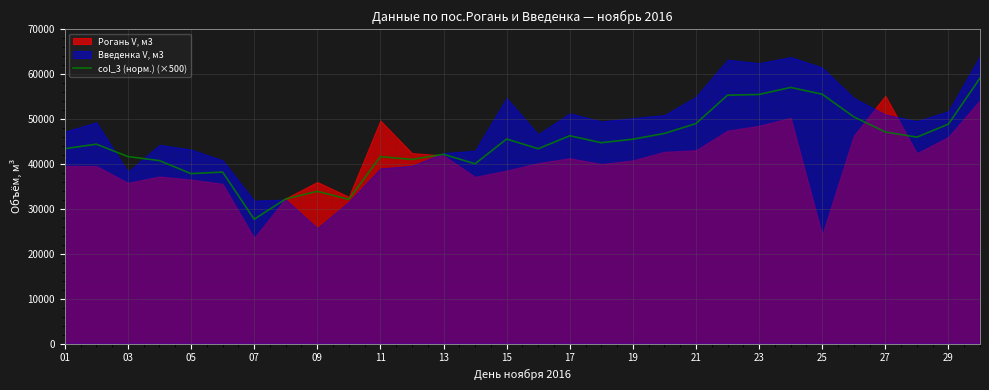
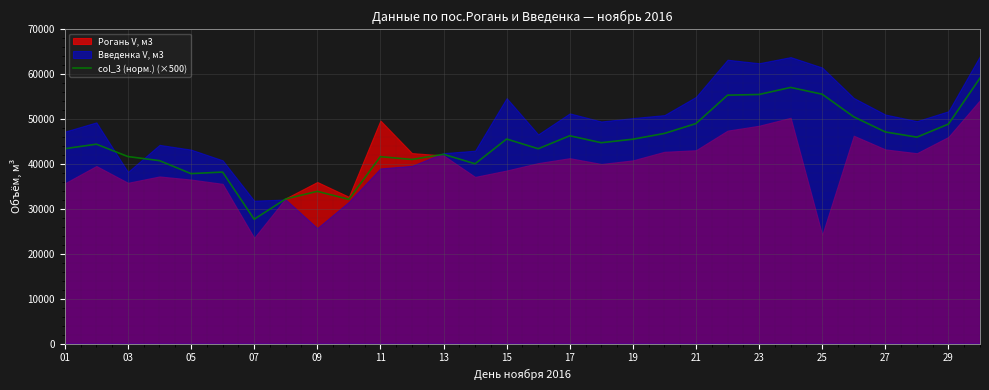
  {
    "Рогань V, м3": {
-     "01": 40000,
+     "01": 36000,
      "03": 36000,
      "05": 36000,
      "07": 24000,
      "09": 36000,
      "11": 50000,
      "15": 39000,
      "17": 41000,
      "19": 41000,
      "21": 43000,
      "23": 48000,
      "25": 24000,
-     "27": 55000,
+     "27": 43000,
      "29": 46000
    },
    "col_3 (норм.) (×500)": {
      "01": 43000,
      "03": 42000,
      "05": 38000,
      "07": 28000,
      "09": 34000,
      "11": 42000,
      "15": 46000,
      "17": 46000,
      "19": 45000,
      "21": 49000,
      "23": 55000,
      "25": 55000,
      "27": 47000,
      "29": 49000
    },
    "Введенка V, м3": {
      "01": 47000,
      "03": 38000,
      "05": 43000,
      "07": 32000,
      "09": 26000,
      "11": 39000,
      "15": 55000,
      "17": 51000,
      "19": 50000,
      "21": 55000,
      "23": 62000,
      "25": 61000,
      "27": 51000,
      "29": 52000
    }
  }
